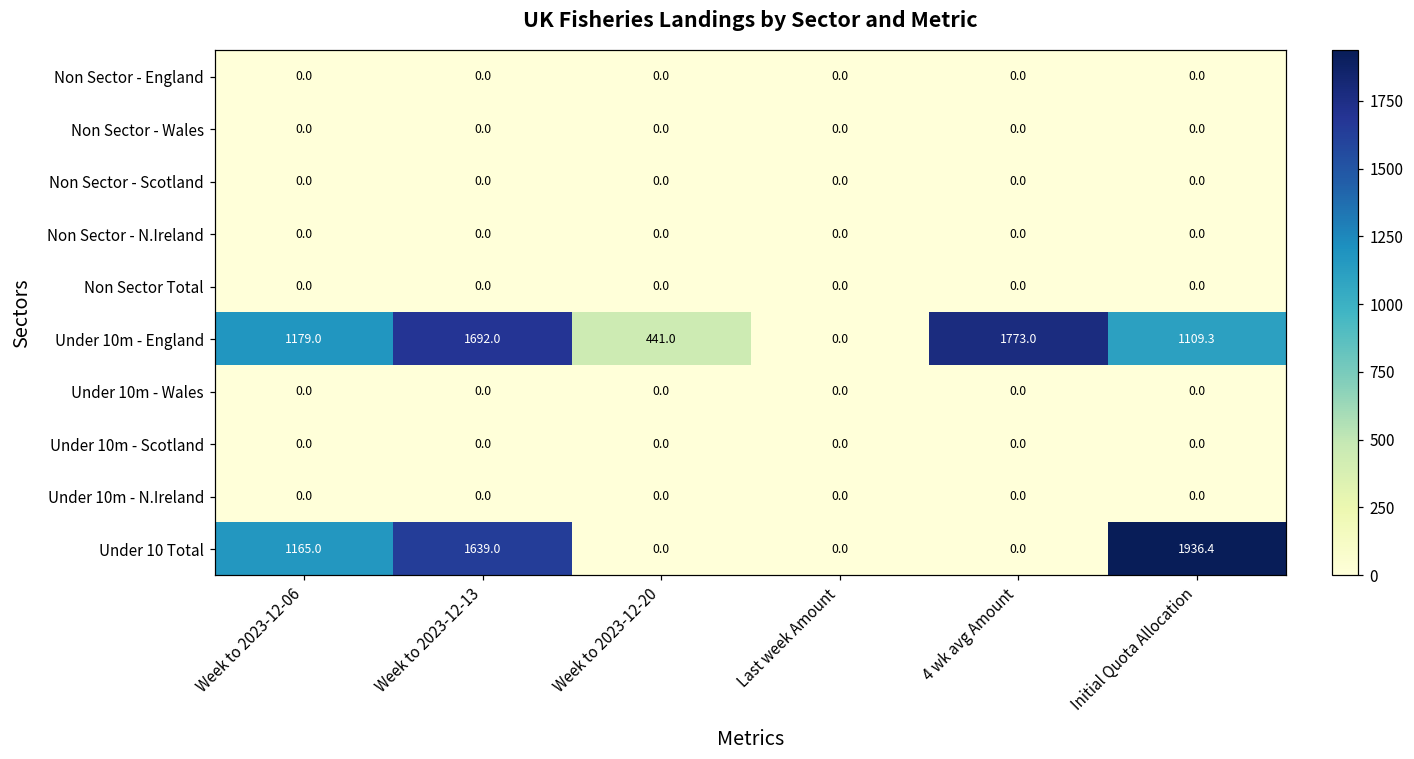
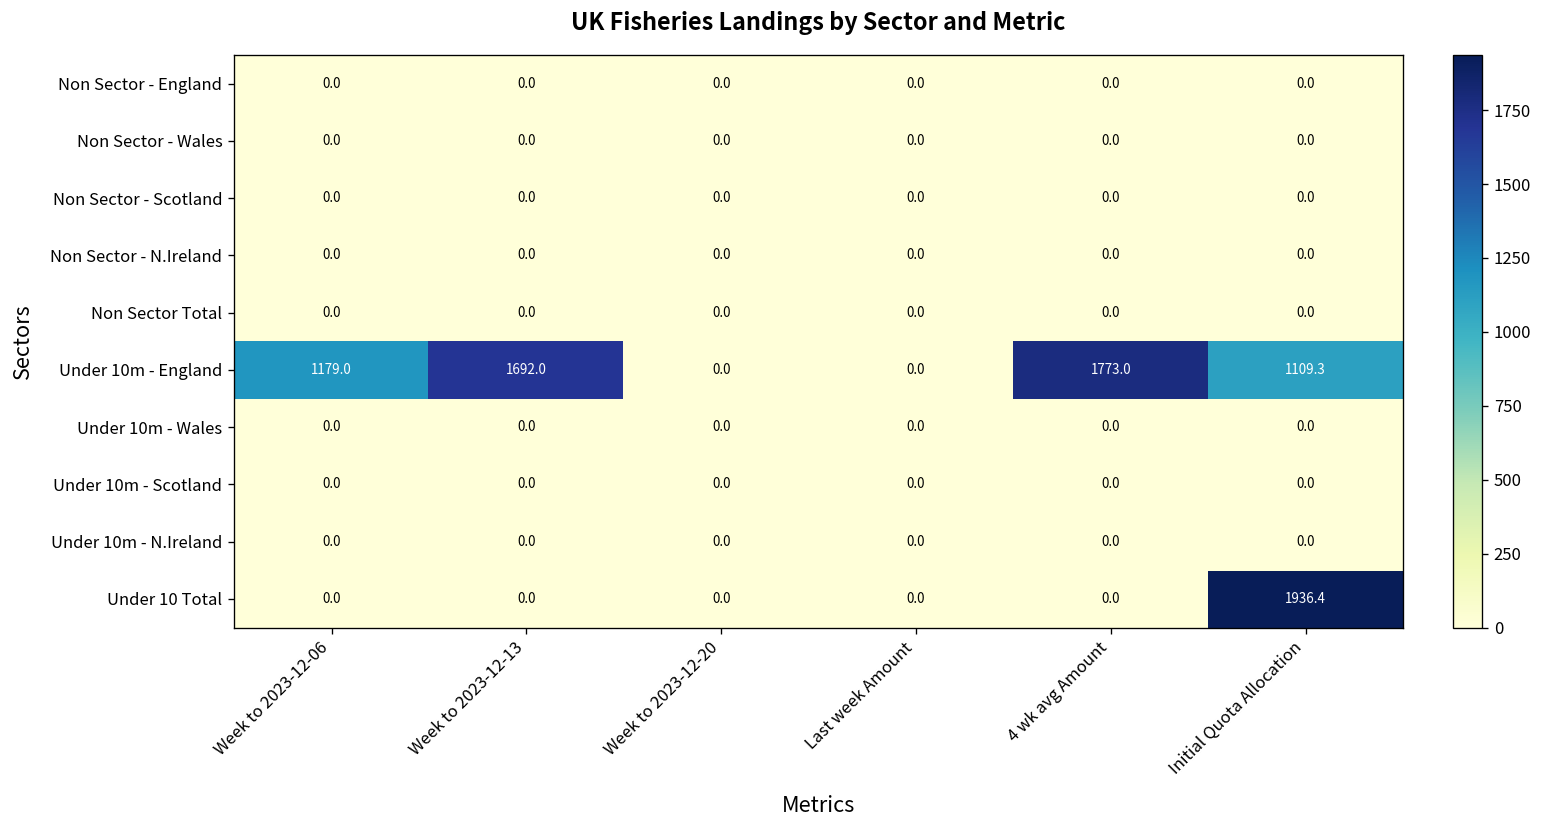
  {
    "Non Sector - England": {
      "Week to 2023-12-06": 0.0,
      "Week to 2023-12-13": 0.0,
      "Week to 2023-12-20": 0.0,
      "Last week Amount": 0.0,
      "4 wk avg Amount": 0.0,
      "Initial Quota Allocation": 0.0
    },
    "Non Sector - Wales": {
      "Week to 2023-12-06": 0.0,
      "Week to 2023-12-13": 0.0,
      "Week to 2023-12-20": 0.0,
      "Last week Amount": 0.0,
      "4 wk avg Amount": 0.0,
      "Initial Quota Allocation": 0.0
    },
    "Non Sector - Scotland": {
      "Week to 2023-12-06": 0.0,
      "Week to 2023-12-13": 0.0,
      "Week to 2023-12-20": 0.0,
      "Last week Amount": 0.0,
      "4 wk avg Amount": 0.0,
      "Initial Quota Allocation": 0.0
    },
    "Non Sector - N.Ireland": {
      "Week to 2023-12-06": 0.0,
      "Week to 2023-12-13": 0.0,
      "Week to 2023-12-20": 0.0,
      "Last week Amount": 0.0,
      "4 wk avg Amount": 0.0,
      "Initial Quota Allocation": 0.0
    },
    "Non Sector Total": {
      "Week to 2023-12-06": 0.0,
      "Week to 2023-12-13": 0.0,
      "Week to 2023-12-20": 0.0,
      "Last week Amount": 0.0,
      "4 wk avg Amount": 0.0,
      "Initial Quota Allocation": 0.0
    },
    "Under 10m - England": {
      "Week to 2023-12-06": 1179.0,
      "Week to 2023-12-13": 1692.0,
-     "Week to 2023-12-20": 441.0,
+     "Week to 2023-12-20": 0.0,
      "Last week Amount": 0.0,
      "4 wk avg Amount": 1773.0,
      "Initial Quota Allocation": 1109.3
    },
    "Under 10m - Wales": {
      "Week to 2023-12-06": 0.0,
      "Week to 2023-12-13": 0.0,
      "Week to 2023-12-20": 0.0,
      "Last week Amount": 0.0,
      "4 wk avg Amount": 0.0,
      "Initial Quota Allocation": 0.0
    },
    "Under 10m - Scotland": {
      "Week to 2023-12-06": 0.0,
      "Week to 2023-12-13": 0.0,
      "Week to 2023-12-20": 0.0,
      "Last week Amount": 0.0,
      "4 wk avg Amount": 0.0,
      "Initial Quota Allocation": 0.0
    },
    "Under 10m - N.Ireland": {
      "Week to 2023-12-06": 0.0,
      "Week to 2023-12-13": 0.0,
      "Week to 2023-12-20": 0.0,
      "Last week Amount": 0.0,
      "4 wk avg Amount": 0.0,
      "Initial Quota Allocation": 0.0
    },
    "Under 10 Total": {
-     "Week to 2023-12-06": 1165.0,
-     "Week to 2023-12-13": 1639.0,
+     "Week to 2023-12-06": 0.0,
+     "Week to 2023-12-13": 0.0,
      "Week to 2023-12-20": 0.0,
      "Last week Amount": 0.0,
      "4 wk avg Amount": 0.0,
      "Initial Quota Allocation": 1936.4
    }
  }
